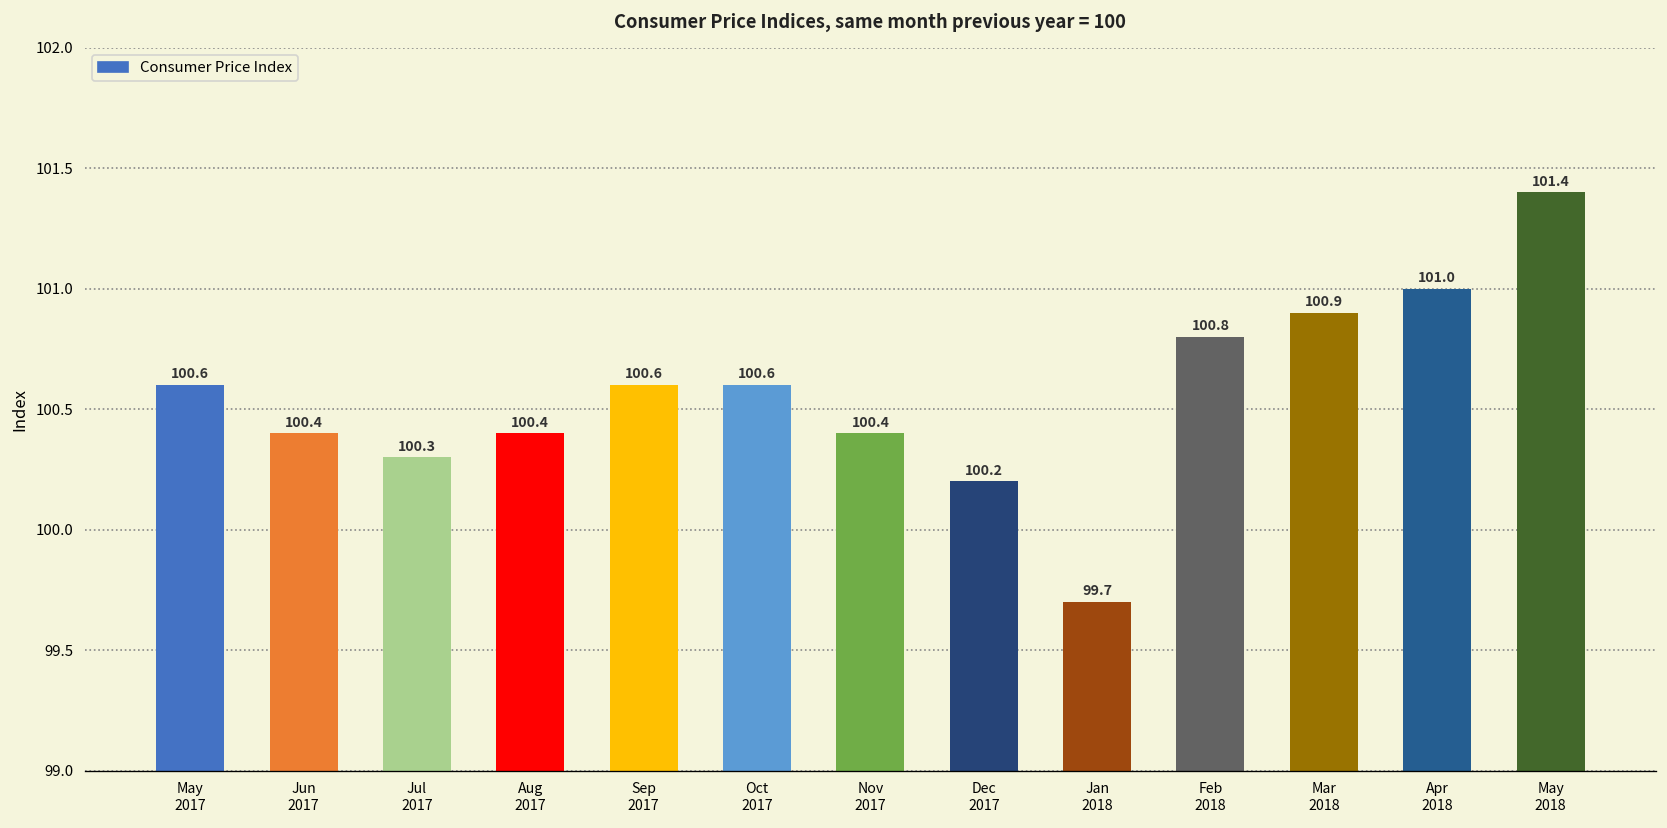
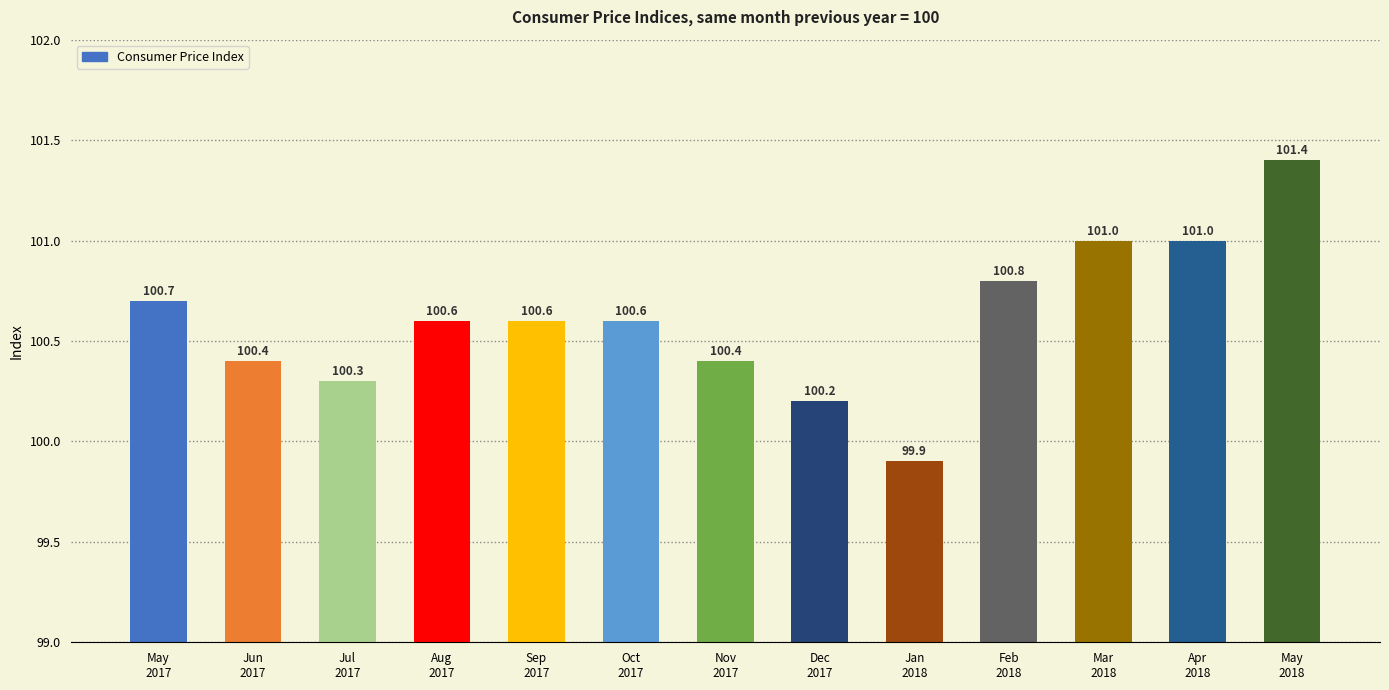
  {
-   "May 2017": 100.6,
+   "May 2017": 100.7,
    "Jun 2017": 100.4,
    "Jul 2017": 100.3,
-   "Aug 2017": 100.4,
+   "Aug 2017": 100.6,
    "Sep 2017": 100.6,
    "Oct 2017": 100.6,
    "Nov 2017": 100.4,
    "Dec 2017": 100.2,
-   "Jan 2018": 99.7,
+   "Jan 2018": 99.9,
    "Feb 2018": 100.8,
-   "Mar 2018": 100.9,
+   "Mar 2018": 101.0,
    "Apr 2018": 101.0,
    "May 2018": 101.4
  }
